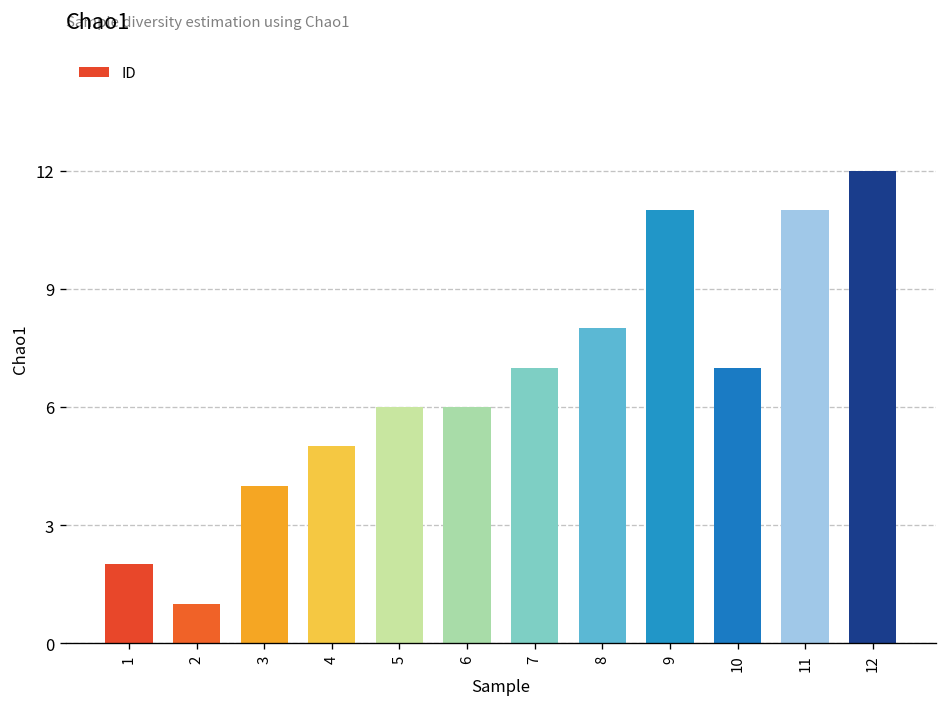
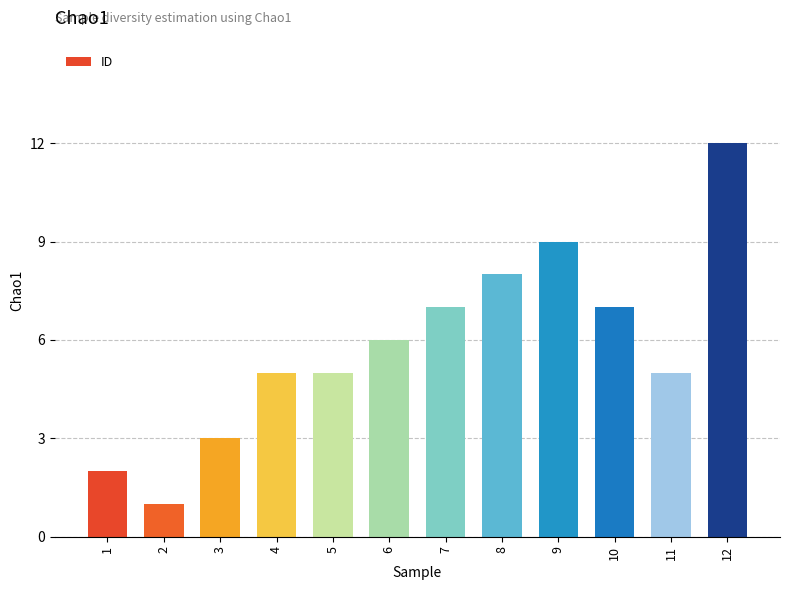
  {
    "1": 2,
    "2": 1,
-   "3": 4,
+   "3": 3,
    "4": 5,
-   "5": 6,
+   "5": 5,
    "6": 6,
    "7": 7,
    "8": 8,
-   "9": 11,
+   "9": 9,
    "10": 7,
-   "11": 11,
+   "11": 5,
    "12": 12
  }
